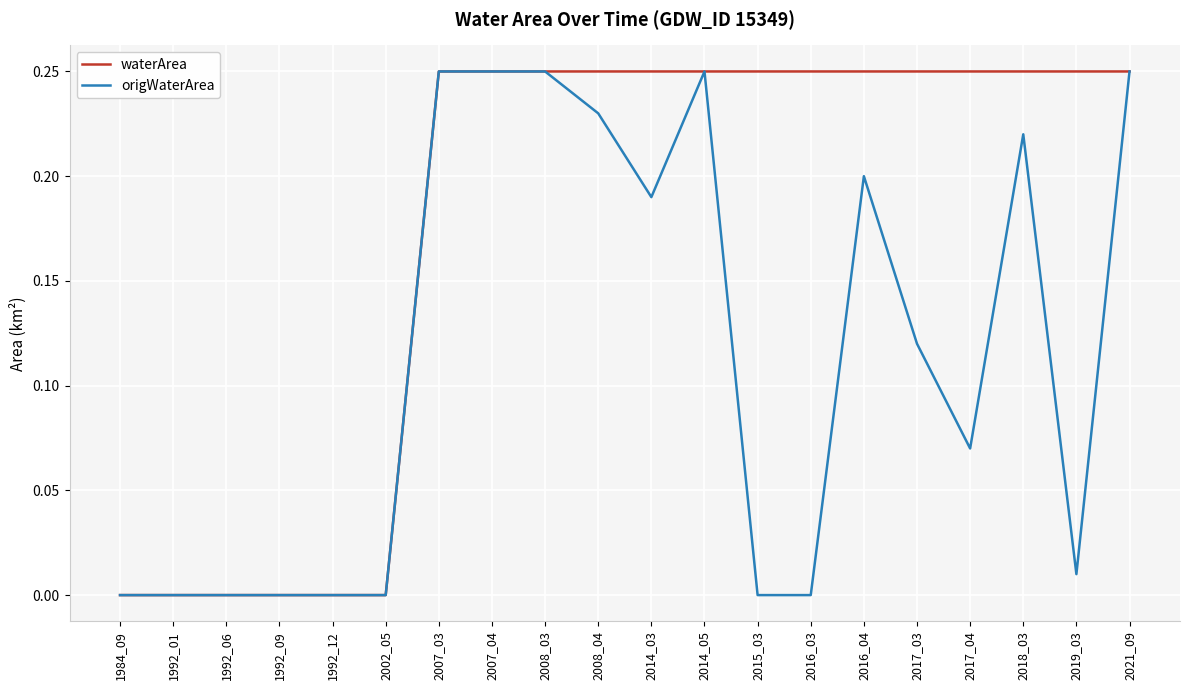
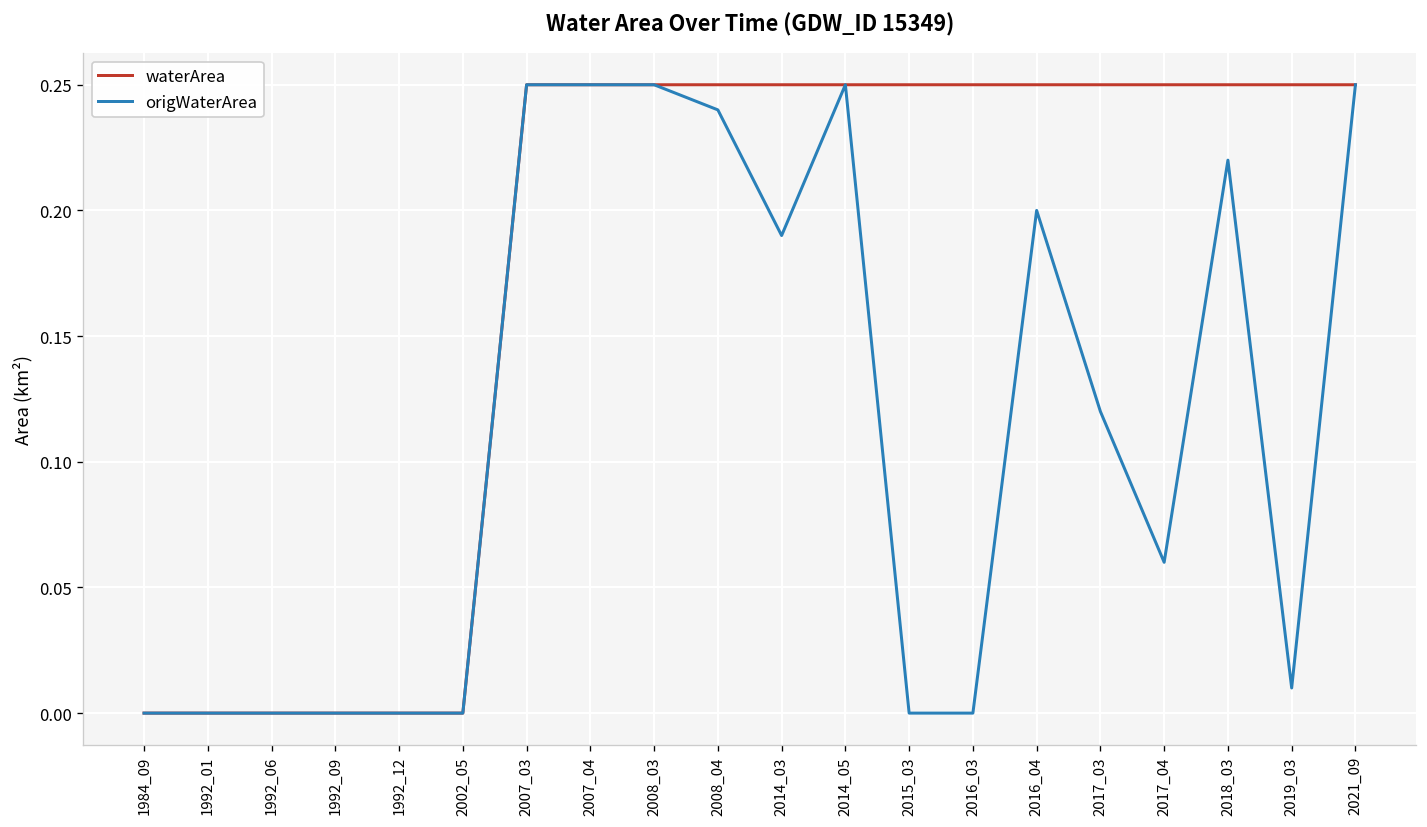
  {
    "waterArea": {
      "2008_04": 0.25,
      "2014_03": 0.25,
      "2015_03": 0.25,
      "2016_03": 0.25,
      "2016_04": 0.25,
      "2017_03": 0.25,
      "2017_04": 0.25,
      "2018_03": 0.25,
      "2019_03": 0.25
    },
    "origWaterArea": {
-     "2008_04": 0.23,
+     "2008_04": 0.24,
      "2014_03": 0.19,
      "2015_03": 0.00,
      "2016_03": 0.00,
      "2016_04": 0.20,
      "2017_03": 0.12,
-     "2017_04": 0.07,
+     "2017_04": 0.06,
      "2018_03": 0.22,
      "2019_03": 0.01
    }
  }
